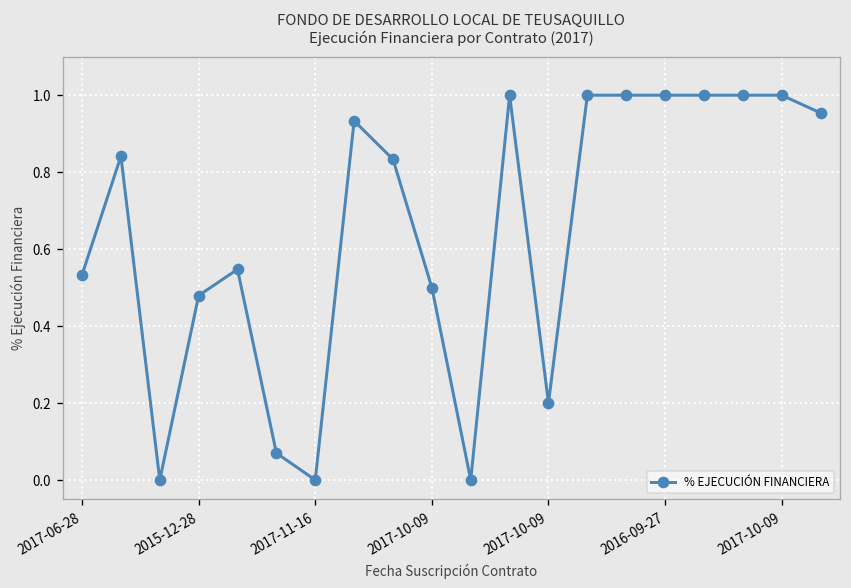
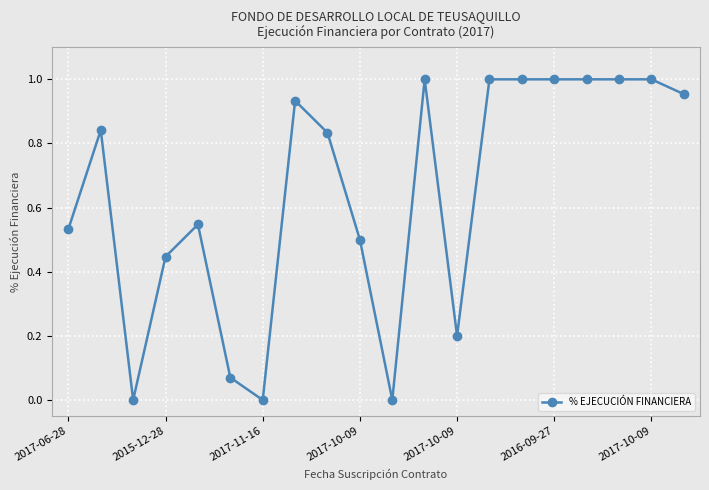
  {
-   "2015-12-28": 0.48,
+   "2015-12-28": 0.45,
    "2017-11-16": 0.00,
    "2016-09-27": 1.00
  }
